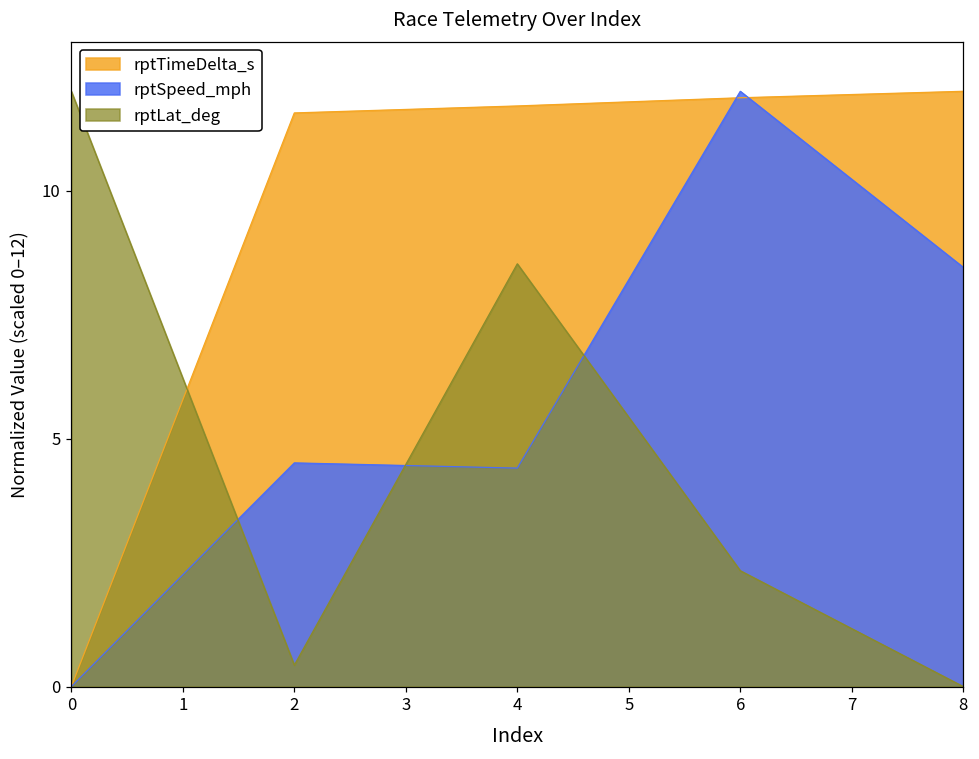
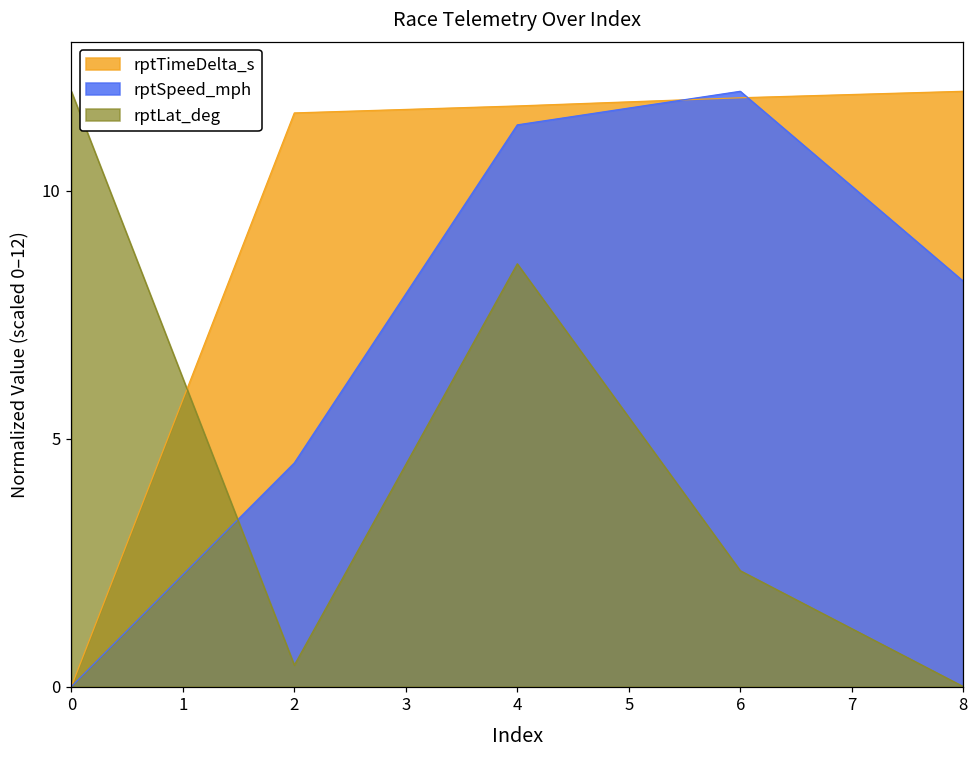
  {
    "rptTimeDelta_s": {
      "2": 11.6,
      "4": 11.7,
      "6": 11.9,
      "8": 12.0
    },
    "rptSpeed_mph": {
      "2": 4.5,
-     "4": 4.4,
+     "4": 11.3,
      "6": 12.0,
-     "8": 8.5
+     "8": 8.2
    },
    "rptLat_deg": {
      "0": 12.0,
      "2": 0.4,
      "4": 8.5,
      "6": 2.3,
      "8": 0.0
    }
  }
